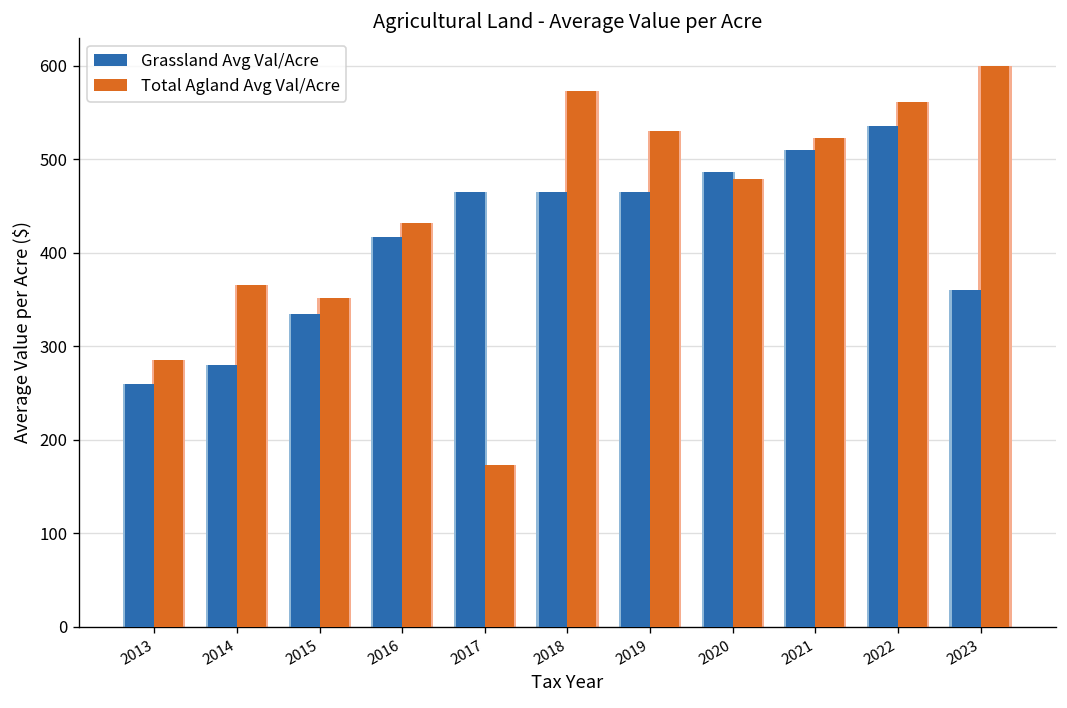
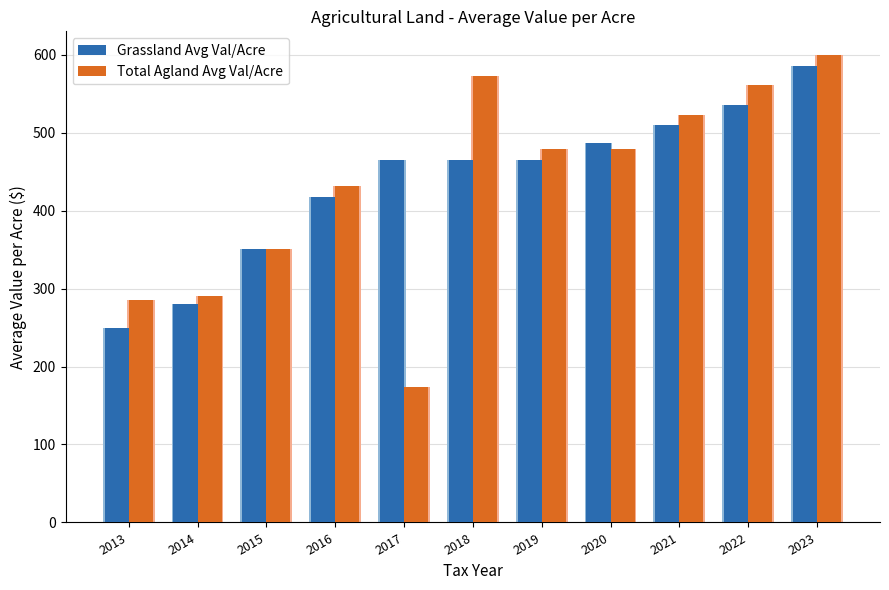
  {
    "Grassland Avg Val/Acre": {
-     "2013": 260,
+     "2013": 250,
      "2014": 280,
-     "2015": 330,
+     "2015": 350,
      "2016": 420,
      "2017": 470,
      "2018": 470,
      "2019": 470,
      "2020": 490,
      "2021": 510,
      "2022": 540,
-     "2023": 360
+     "2023": 590
    },
    "Total Agland Avg Val/Acre": {
      "2013": 280,
-     "2014": 370,
+     "2014": 290,
      "2015": 350,
      "2016": 430,
      "2017": 170,
      "2018": 570,
-     "2019": 530,
+     "2019": 480,
      "2020": 480,
      "2021": 520,
      "2022": 560,
      "2023": 600
    }
  }
